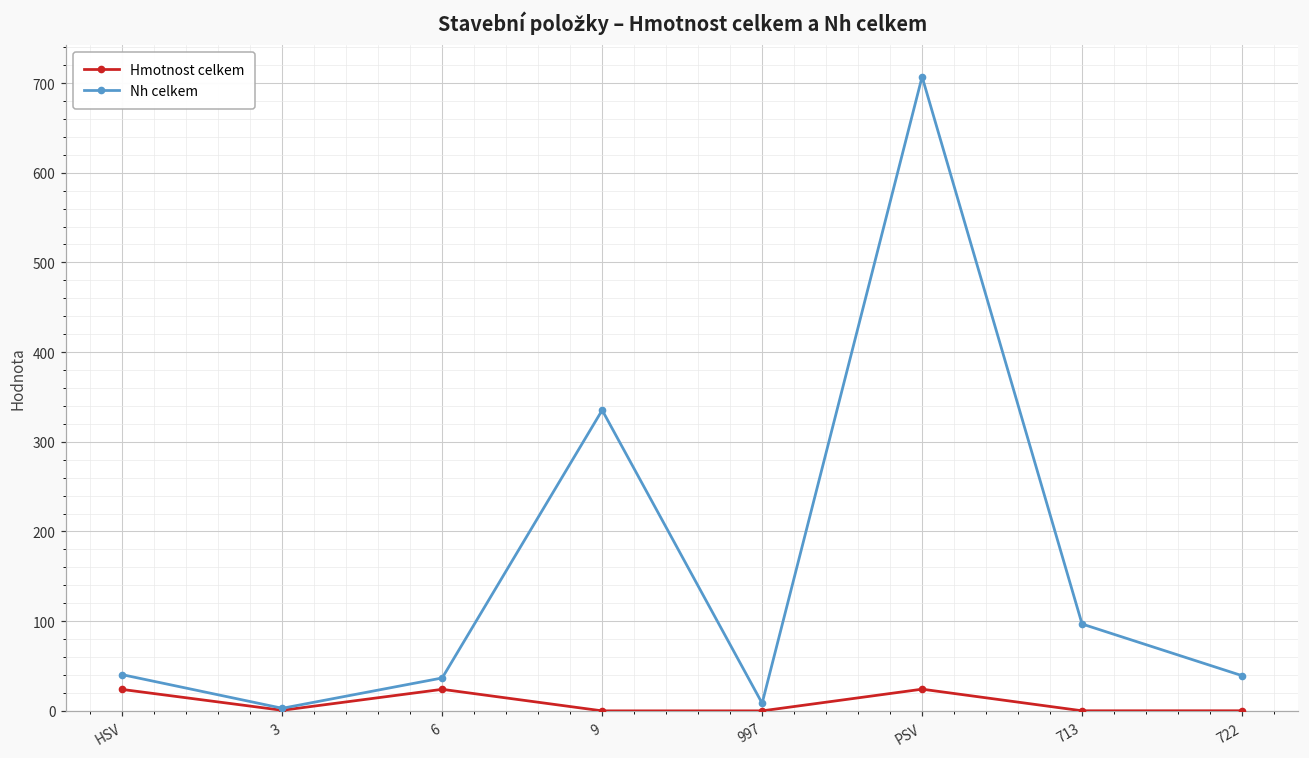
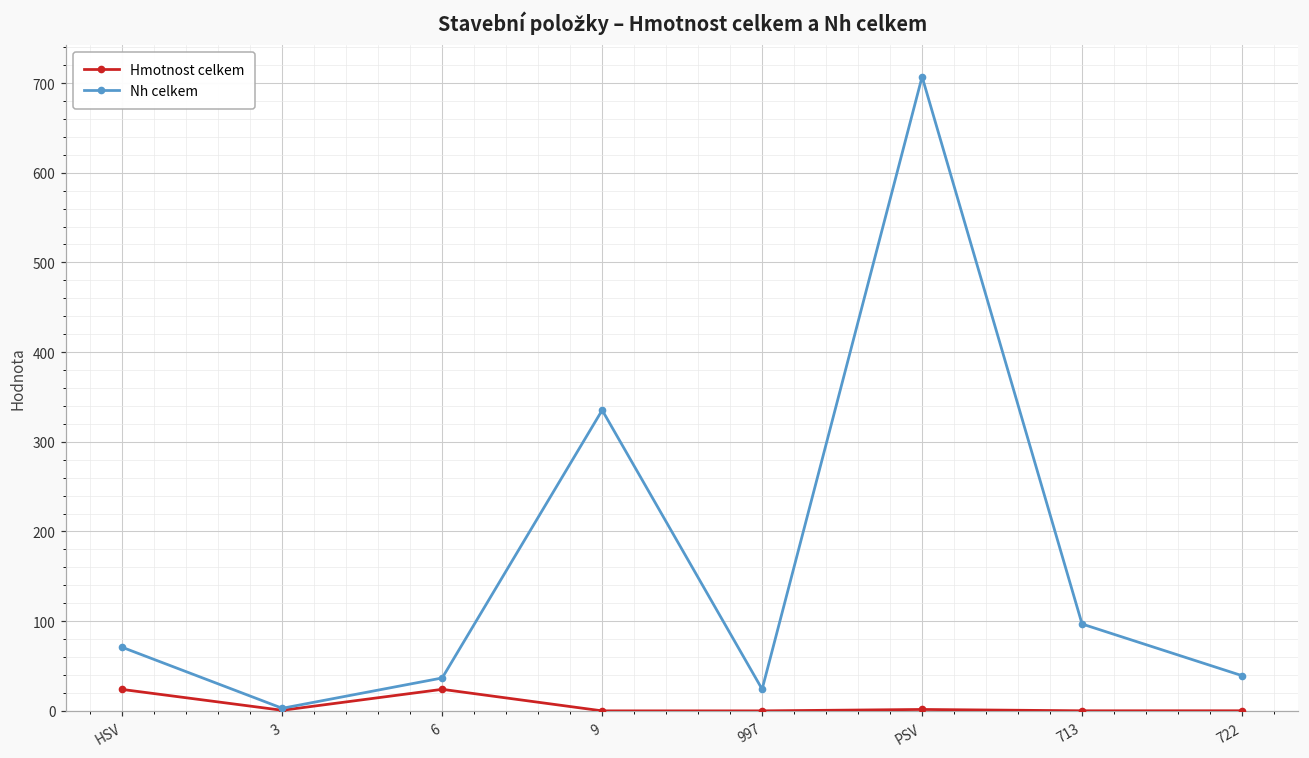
  {
    "Hmotnost celkem": {
      "HSV": 20,
      "6": 20,
      "9": 0,
      "997": 0,
-     "PSV": 20,
+     "PSV": 0,
      "713": 0,
      "722": 0
    },
    "Nh celkem": {
-     "HSV": 40,
+     "HSV": 70,
      "6": 40,
      "9": 340,
-     "997": 10,
+     "997": 20,
      "PSV": 710,
      "713": 100,
      "722": 40
    }
  }
